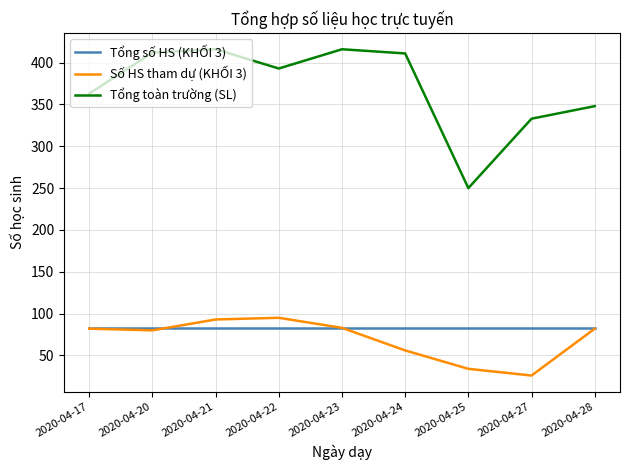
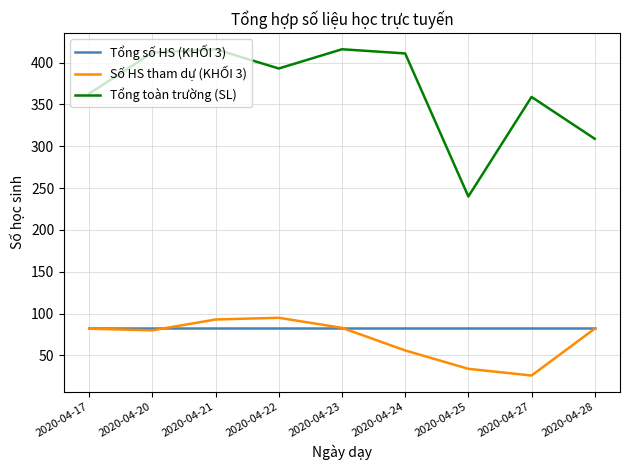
  {
    "Tổng số HS (KHỐI 3)": {
      "2020-04-20": 80,
      "2020-04-21": 80,
      "2020-04-22": 80,
      "2020-04-24": 80,
      "2020-04-25": 80,
      "2020-04-27": 80
    },
    "Số HS tham dự (KHỐI 3)": {
      "2020-04-20": 80,
      "2020-04-21": 90,
      "2020-04-22": 100,
      "2020-04-24": 60,
      "2020-04-25": 30,
      "2020-04-27": 30
    },
    "Tổng toàn trường (SL)": {
      "2020-04-22": 390,
      "2020-04-23": 420,
      "2020-04-24": 410,
-     "2020-04-25": 250,
-     "2020-04-27": 330,
-     "2020-04-28": 350
+     "2020-04-25": 240,
+     "2020-04-27": 360,
+     "2020-04-28": 310
    }
  }
